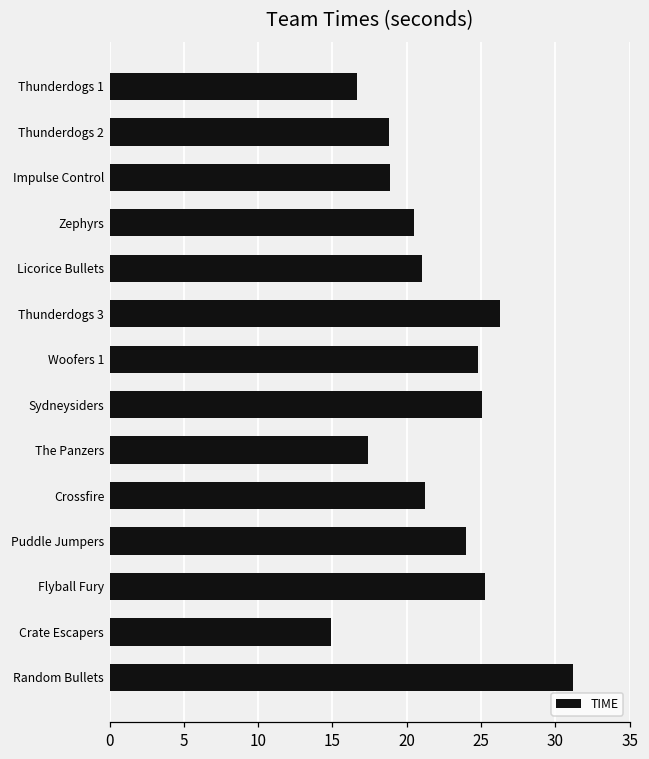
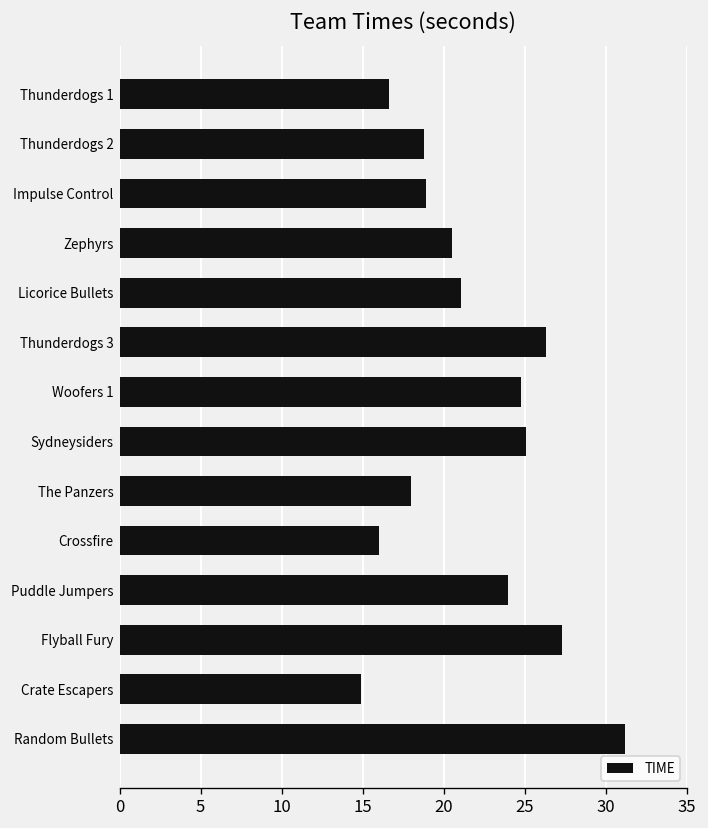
  {
    "Thunderdogs 1": 16.6,
    "Thunderdogs 2": 18.8,
    "Impulse Control": 18.9,
    "Zephyrs": 20.5,
    "Licorice Bullets": 21.0,
    "Thunderdogs 3": 26.3,
    "Woofers 1": 24.8,
    "Sydneysiders": 25.1,
-   "The Panzers": 17.4,
-   "Crossfire": 21.2,
+   "The Panzers": 18.0,
+   "Crossfire": 16.0,
    "Puddle Jumpers": 24.0,
-   "Flyball Fury": 25.3,
+   "Flyball Fury": 27.3,
    "Crate Escapers": 14.9,
    "Random Bullets": 31.2
  }
